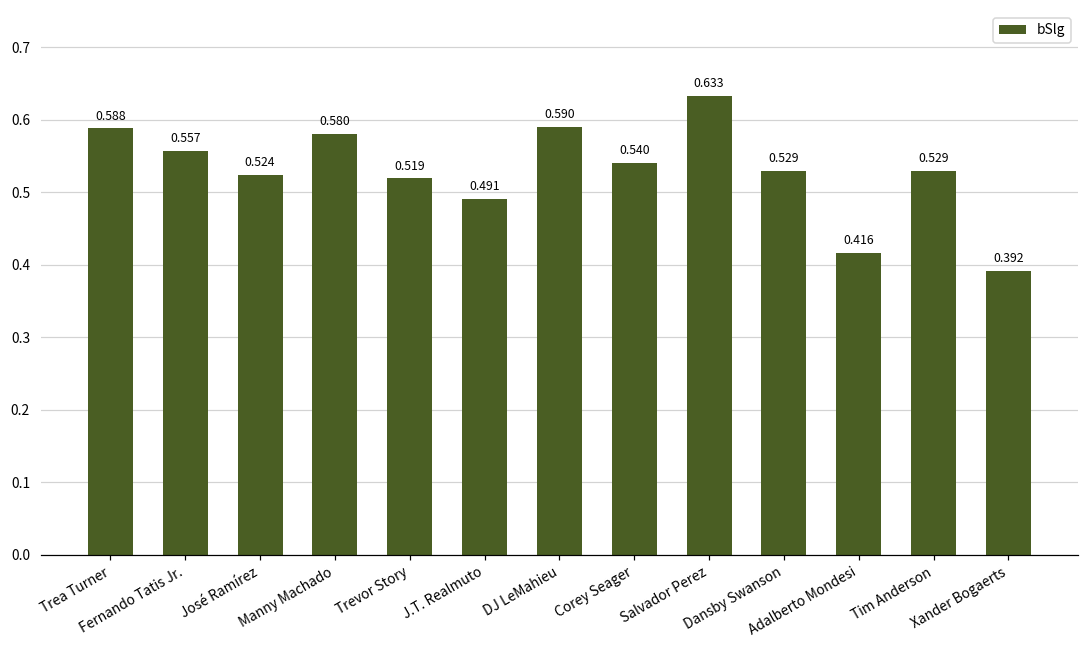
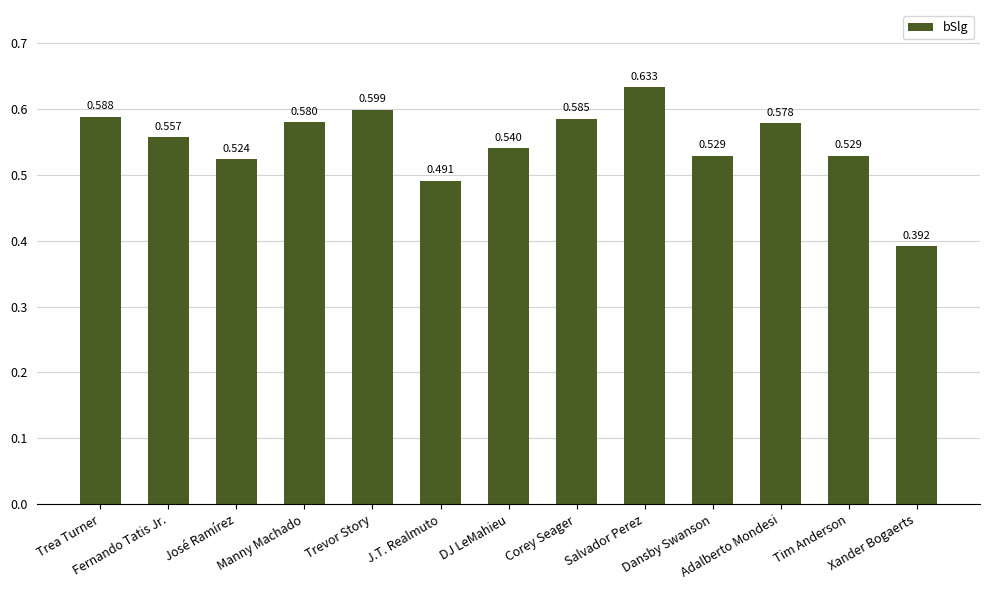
  {
    "Trea Turner": 0.588,
    "Fernando Tatis Jr.": 0.557,
    "José Ramírez": 0.524,
    "Manny Machado": 0.580,
-   "Trevor Story": 0.519,
+   "Trevor Story": 0.599,
    "J.T. Realmuto": 0.491,
-   "DJ LeMahieu": 0.590,
-   "Corey Seager": 0.540,
+   "DJ LeMahieu": 0.540,
+   "Corey Seager": 0.585,
    "Salvador Perez": 0.633,
    "Dansby Swanson": 0.529,
-   "Adalberto Mondesi": 0.416,
+   "Adalberto Mondesi": 0.578,
    "Tim Anderson": 0.529,
    "Xander Bogaerts": 0.392
  }
